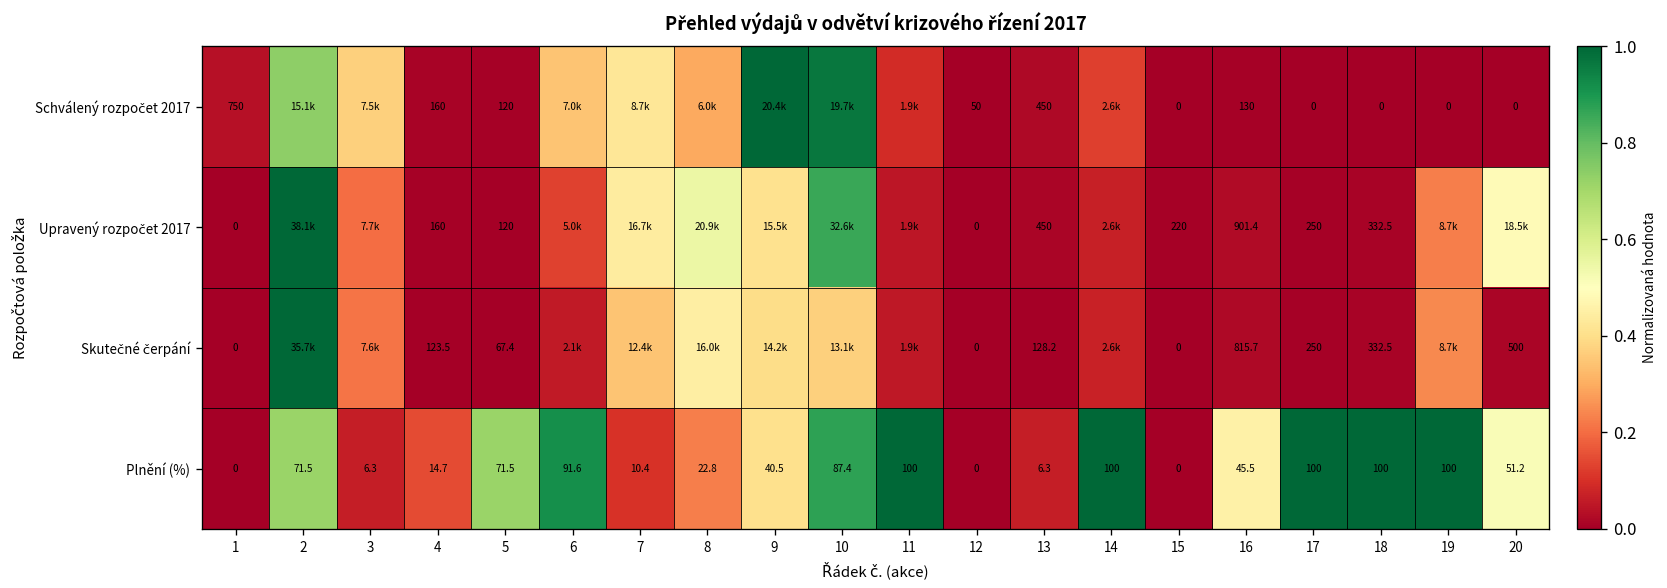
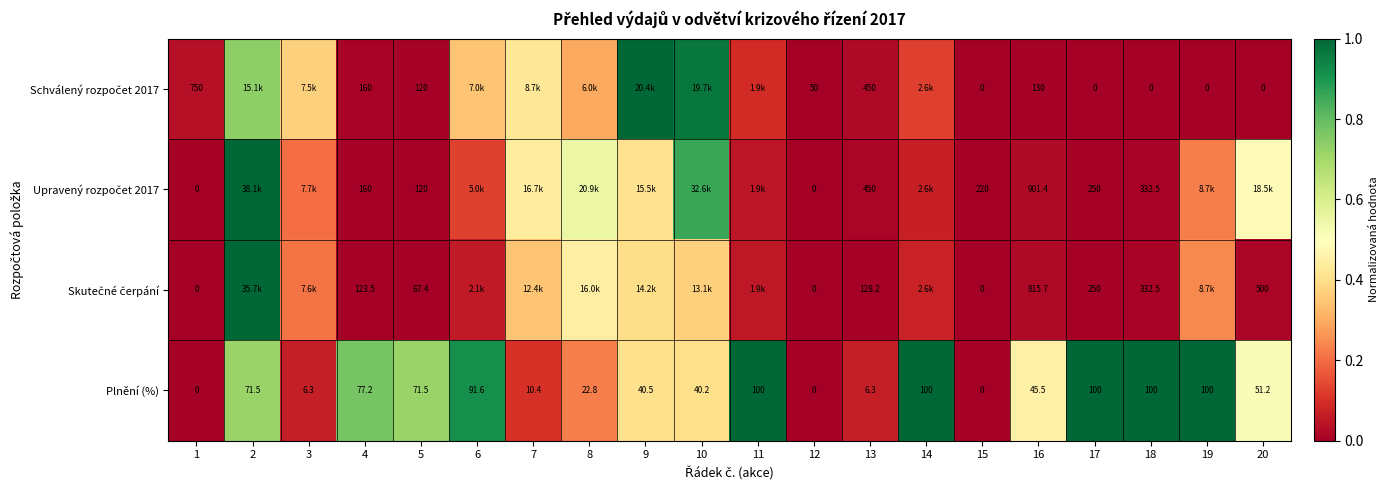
  {
    "Schválený rozpočet 2017": {
      "1": "750",
      "2": "15.1k",
      "3": "7.5k",
      "4": "160",
      "5": "120",
      "6": "7.0k",
      "7": "8.7k",
      "8": "6.0k",
      "9": "20.4k",
      "10": "19.7k",
      "11": "1.9k",
      "12": "50",
      "13": "450",
      "14": "2.6k",
      "15": "0",
      "16": "130",
      "17": "0",
      "18": "0",
      "19": "0",
      "20": "0"
    },
    "Upravený rozpočet 2017": {
      "1": "0",
      "2": "38.1k",
      "3": "7.7k",
      "4": "160",
      "5": "120",
      "6": "5.0k",
      "7": "16.7k",
      "8": "20.9k",
      "9": "15.5k",
      "10": "32.6k",
      "11": "1.9k",
      "12": "0",
      "13": "450",
      "14": "2.6k",
      "15": "220",
      "16": "901.4",
      "17": "250",
      "18": "332.5",
      "19": "8.7k",
      "20": "18.5k"
    },
    "Skutečné čerpání": {
      "1": "0",
      "2": "35.7k",
      "3": "7.6k",
      "4": "123.5",
      "5": "67.4",
      "6": "2.1k",
      "7": "12.4k",
      "8": "16.0k",
      "9": "14.2k",
      "10": "13.1k",
      "11": "1.9k",
      "12": "0",
      "13": "128.2",
      "14": "2.6k",
      "15": "0",
      "16": "815.7",
      "17": "250",
      "18": "332.5",
      "19": "8.7k",
      "20": "500"
    },
    "Plnění (%)": {
      "1": "0",
      "2": "71.5",
      "3": "6.3",
-     "4": "14.7",
+     "4": "77.2",
      "5": "71.5",
      "6": "91.6",
      "7": "10.4",
      "8": "22.8",
      "9": "40.5",
-     "10": "87.4",
+     "10": "40.2",
      "11": "100",
      "12": "0",
      "13": "6.3",
      "14": "100",
      "15": "0",
      "16": "45.5",
      "17": "100",
      "18": "100",
      "19": "100",
      "20": "51.2"
    }
  }
